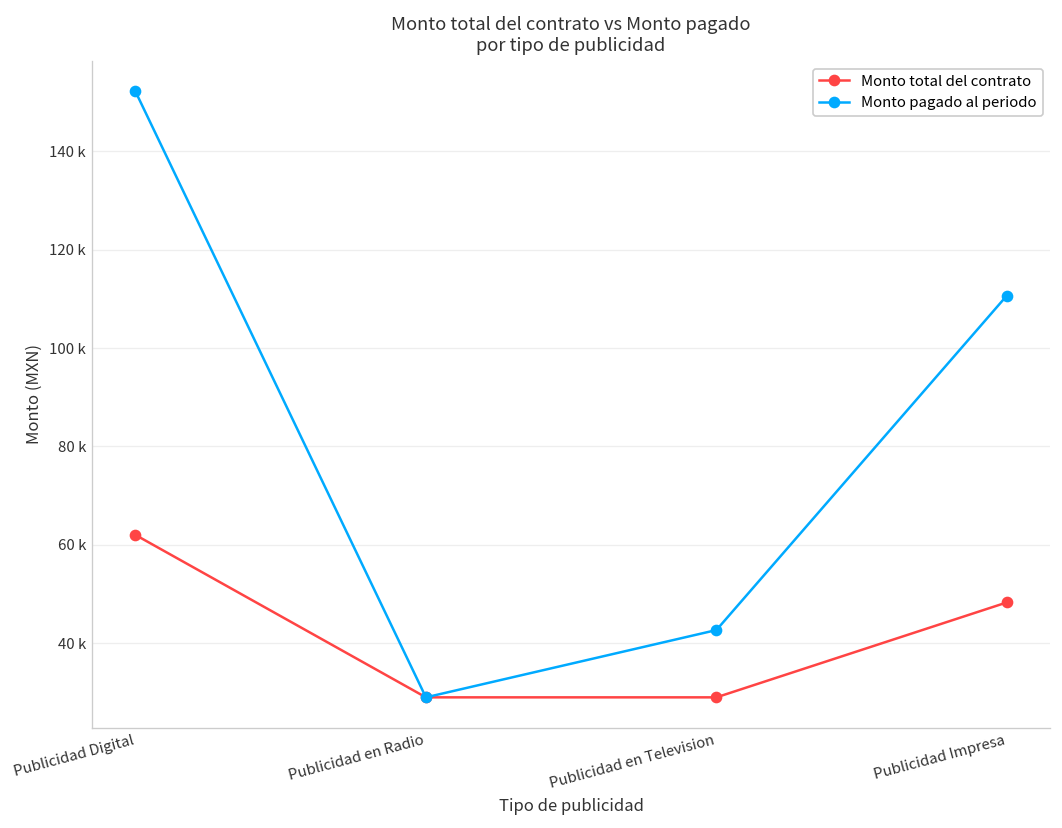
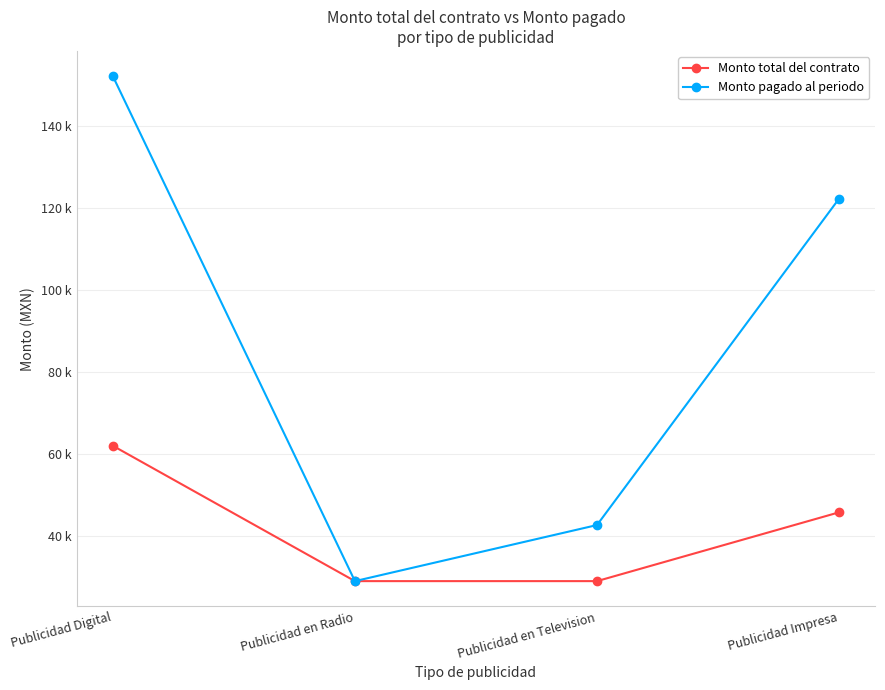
  {
    "Monto total del contrato": {
      "Publicidad Digital": 62000,
      "Publicidad en Television": 29000,
-     "Publicidad Impresa": 48000
+     "Publicidad Impresa": 46000
    },
    "Monto pagado al periodo": {
      "Publicidad Digital": 152000,
      "Publicidad en Television": 43000,
-     "Publicidad Impresa": 111000
+     "Publicidad Impresa": 122000
    }
  }
